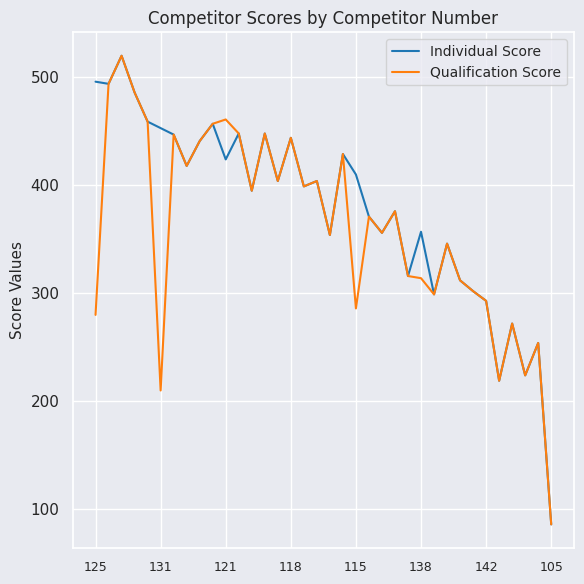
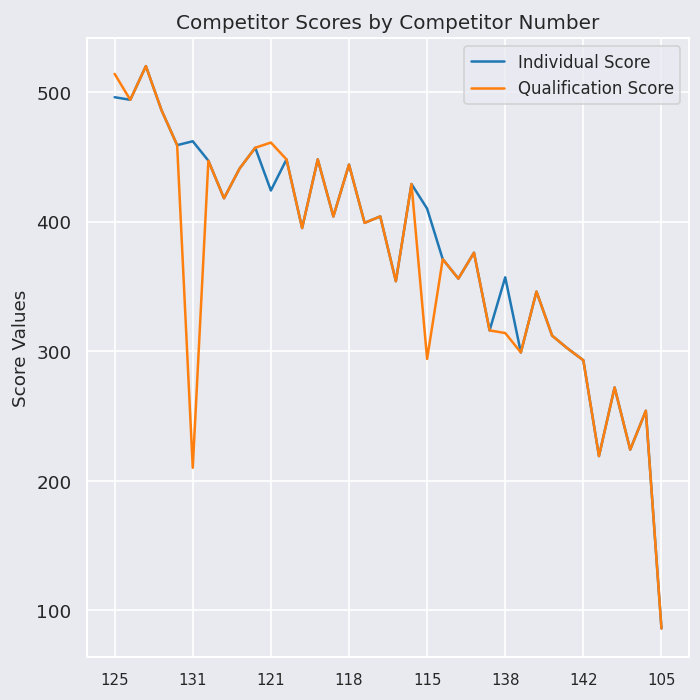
  {
    "Individual Score": {
      "125": 496,
-     "131": 453,
+     "131": 462,
      "121": 424,
      "115": 410,
      "138": 357
    },
    "Qualification Score": {
-     "125": 280,
+     "125": 514,
      "131": 210,
      "121": 461,
-     "115": 286,
+     "115": 294,
      "138": 314
    }
  }
